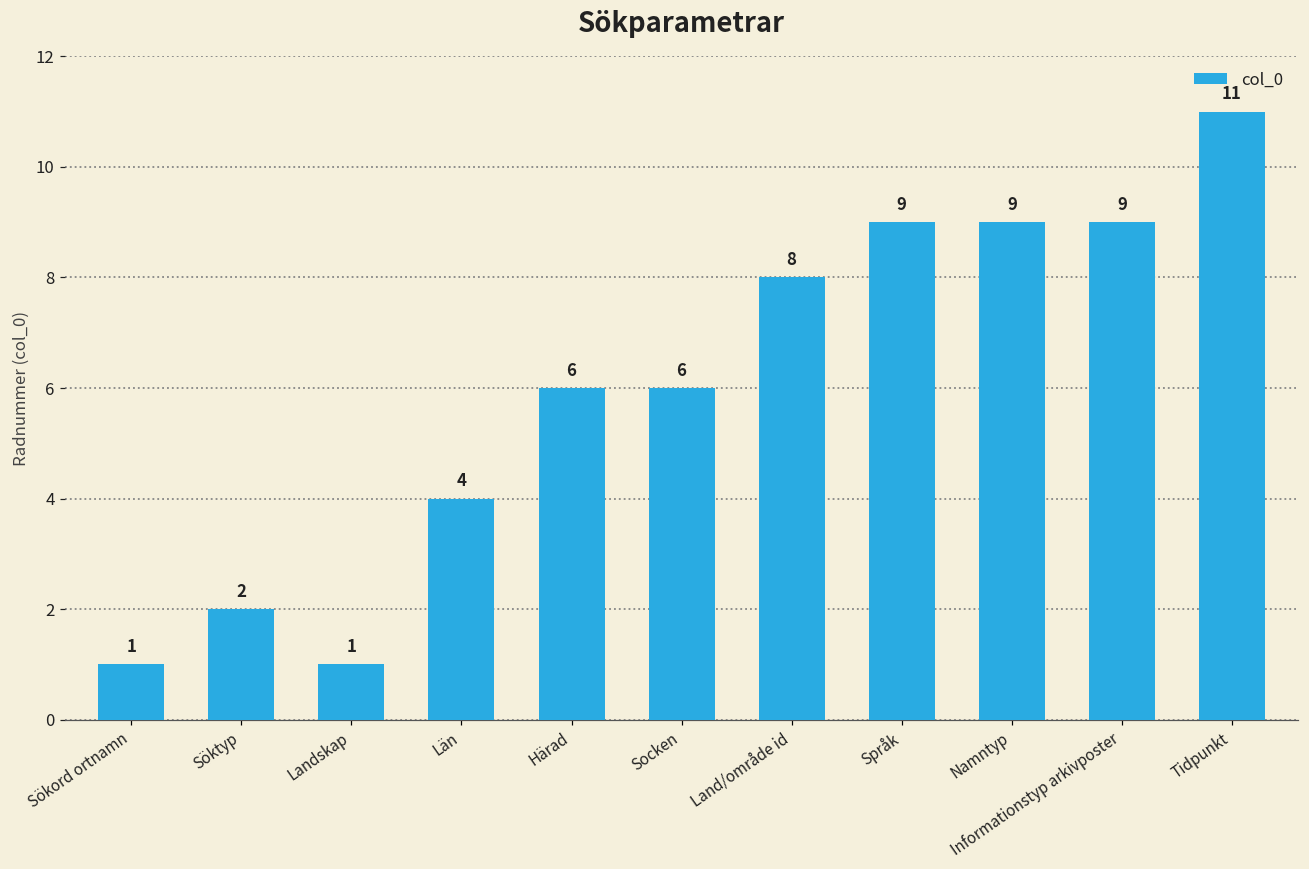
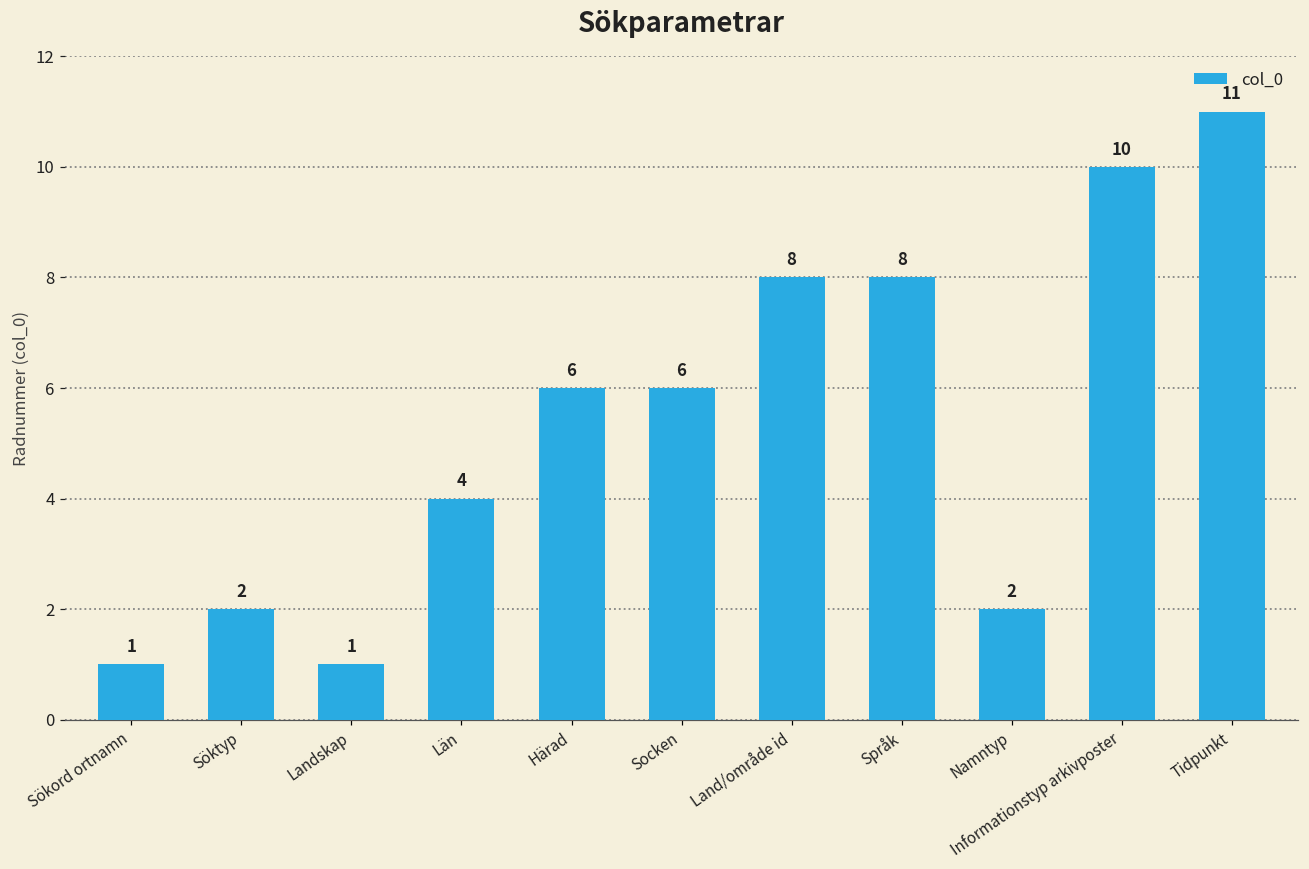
  {
    "Sökord ortnamn": 1,
    "Söktyp": 2,
    "Landskap": 1,
    "Län": 4,
    "Härad": 6,
    "Socken": 6,
    "Land/område id": 8,
-   "Språk": 9,
-   "Namntyp": 9,
-   "Informationstyp arkivposter": 9,
+   "Språk": 8,
+   "Namntyp": 2,
+   "Informationstyp arkivposter": 10,
    "Tidpunkt": 11
  }
